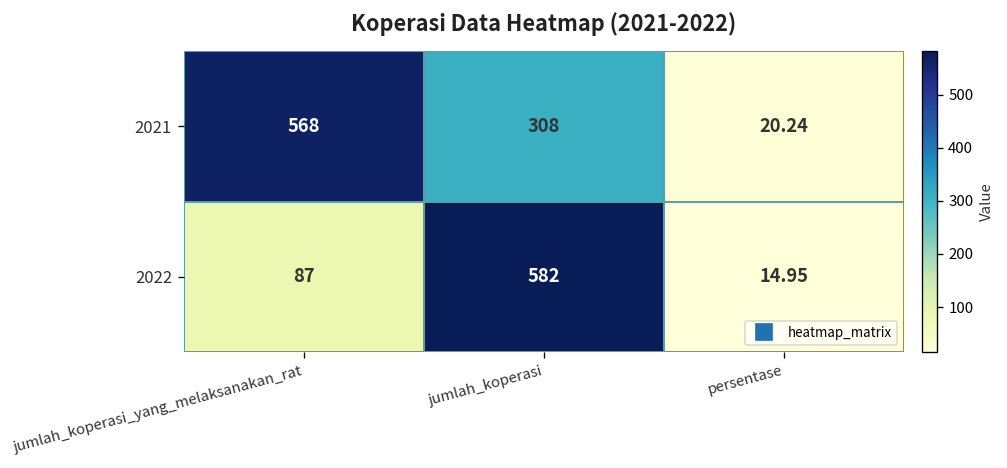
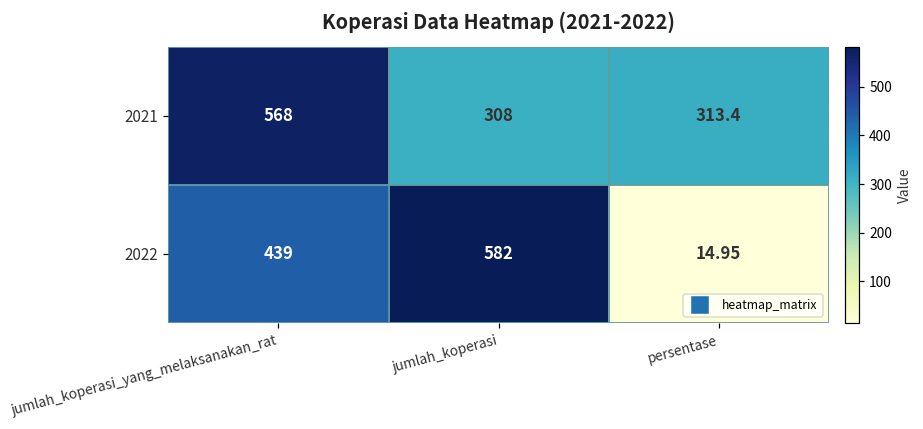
  {
    "2021": {
      "jumlah_koperasi_yang_melaksanakan_rat": 568,
      "jumlah_koperasi": 308,
-     "persentase": 20.24
+     "persentase": 313.4
    },
    "2022": {
-     "jumlah_koperasi_yang_melaksanakan_rat": 87,
+     "jumlah_koperasi_yang_melaksanakan_rat": 439,
      "jumlah_koperasi": 582,
      "persentase": 14.95
    }
  }
